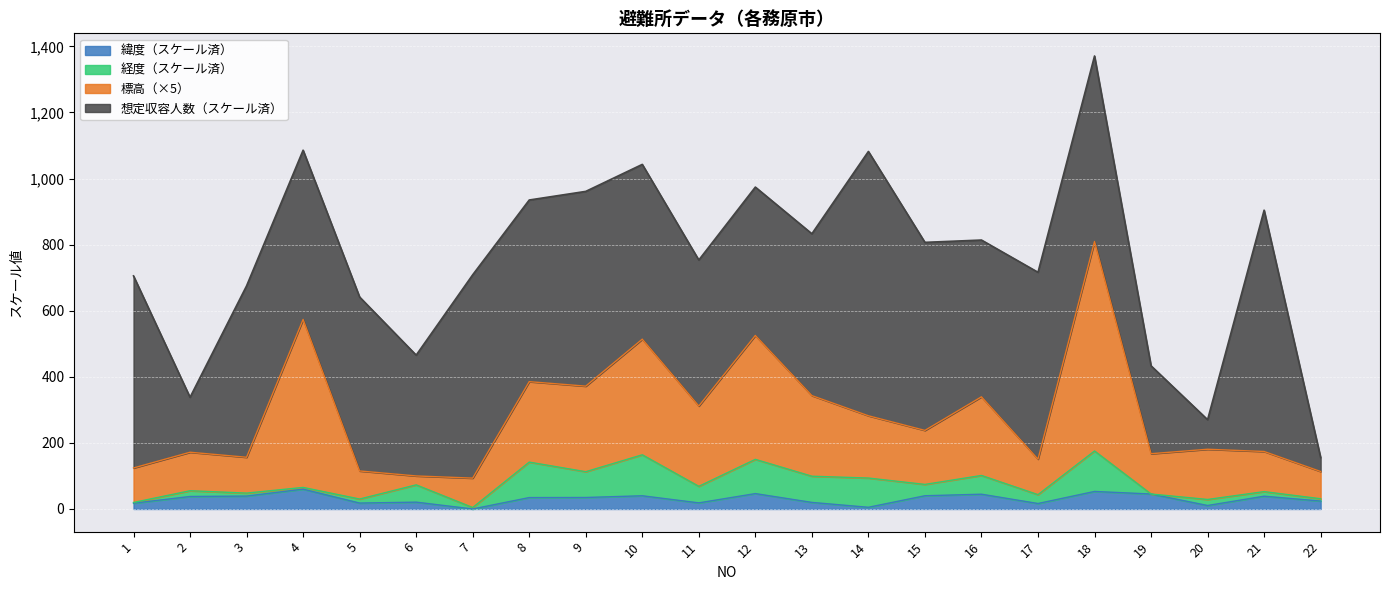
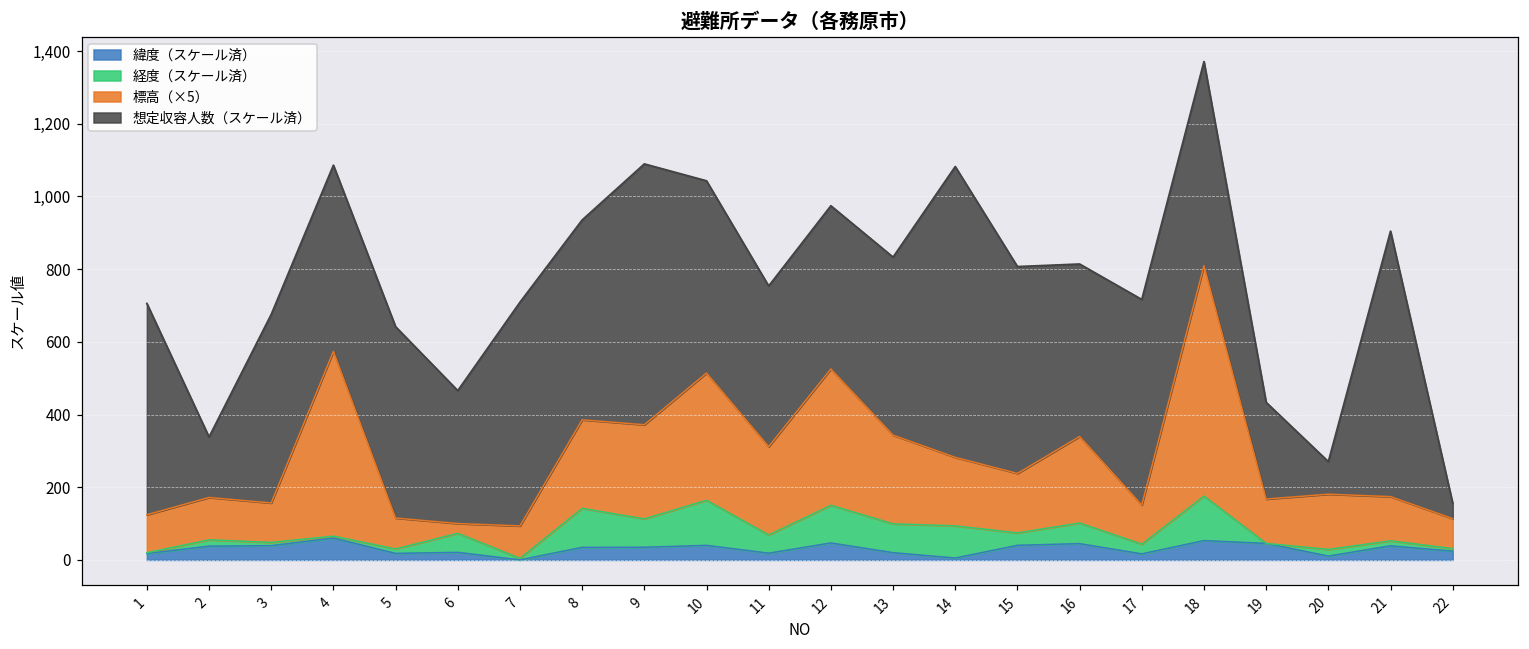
  {
    "緯度（スケール済）": {
      "2": 40,
      "3": 40,
      "5": 20,
      "6": 20,
      "8": 30,
      "9": 30,
      "10": 40,
      "11": 20,
      "12": 50,
      "13": 20,
      "14": 10,
      "15": 40,
      "16": 40,
      "17": 20,
      "18": 50,
      "20": 10,
      "21": 40
    },
    "経度（スケール済）": {
      "2": 20,
      "3": 10,
      "5": 10,
      "6": 50,
      "8": 110,
      "9": 80,
      "10": 120,
      "11": 50,
      "12": 100,
      "13": 80,
      "14": 90,
      "15": 30,
      "16": 60,
      "17": 30,
      "18": 120,
      "20": 20,
      "21": 10
    },
    "標高（×5）": {
      "1": 100,
      "2": 120,
      "3": 110,
      "4": 510,
      "5": 90,
      "6": 30,
      "7": 90,
      "8": 240,
      "9": 260,
      "10": 350,
      "11": 240,
      "12": 380,
      "13": 240,
      "14": 190,
      "15": 160,
      "16": 240,
      "17": 110,
      "18": 630,
      "19": 120,
      "20": 150,
      "21": 120,
      "22": 80
    },
    "想定収容人数（スケール済）": {
      "1": 580,
      "2": 170,
      "3": 520,
      "4": 510,
      "5": 530,
      "6": 370,
      "7": 620,
      "8": 550,
-     "9": 590,
+     "9": 720,
      "10": 530,
      "11": 440,
      "12": 450,
      "13": 490,
      "14": 800,
      "15": 570,
      "16": 470,
      "17": 570,
      "18": 560,
      "19": 270,
      "20": 90,
      "21": 730,
      "22": 40
    }
  }
